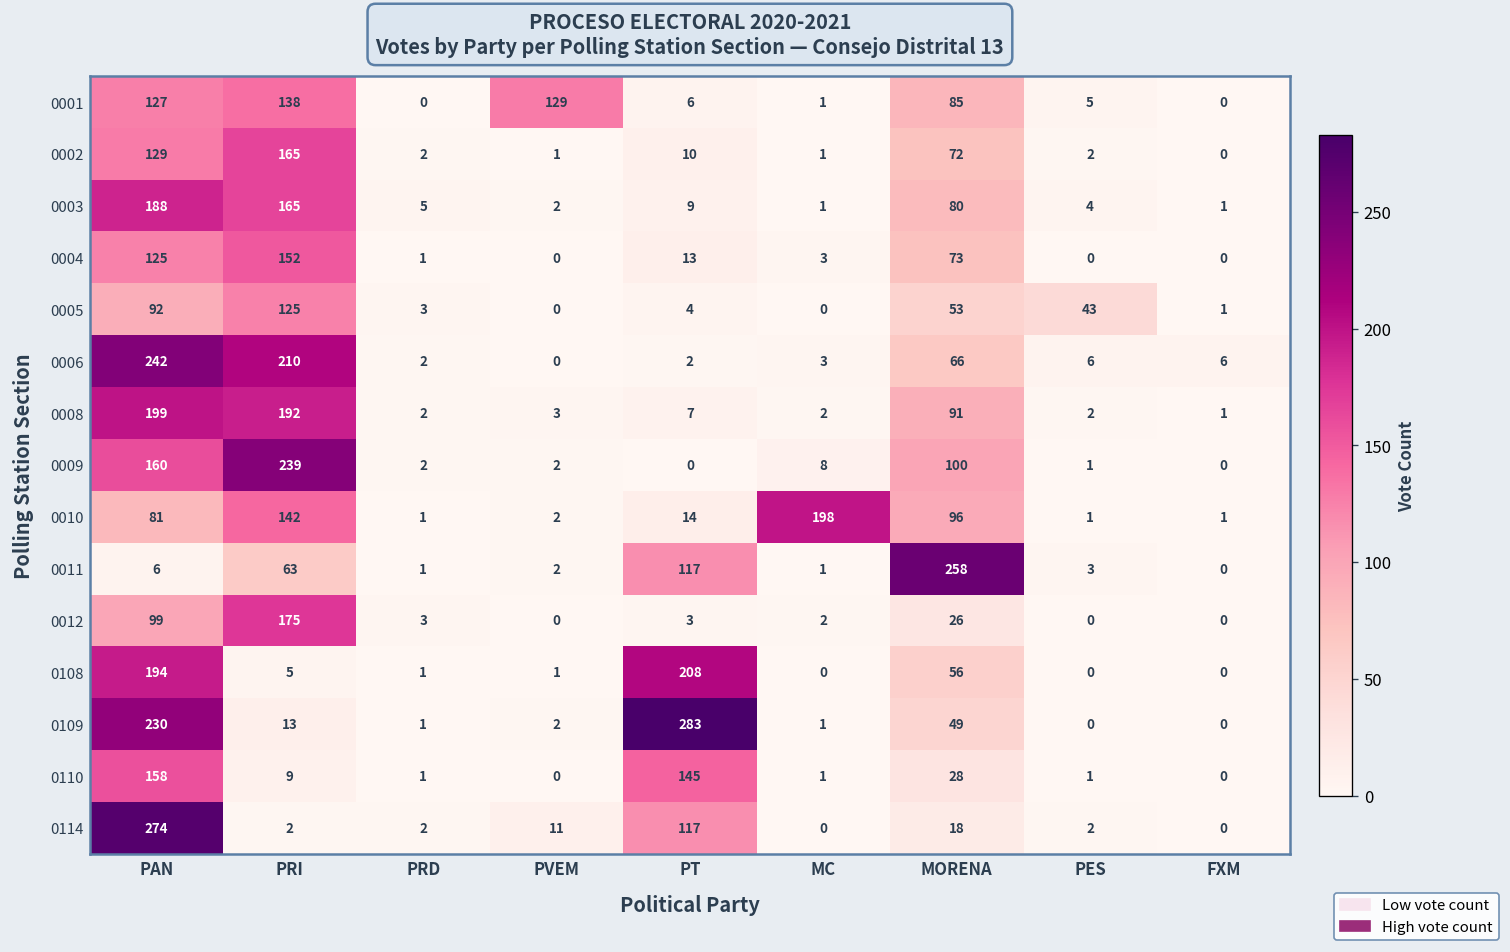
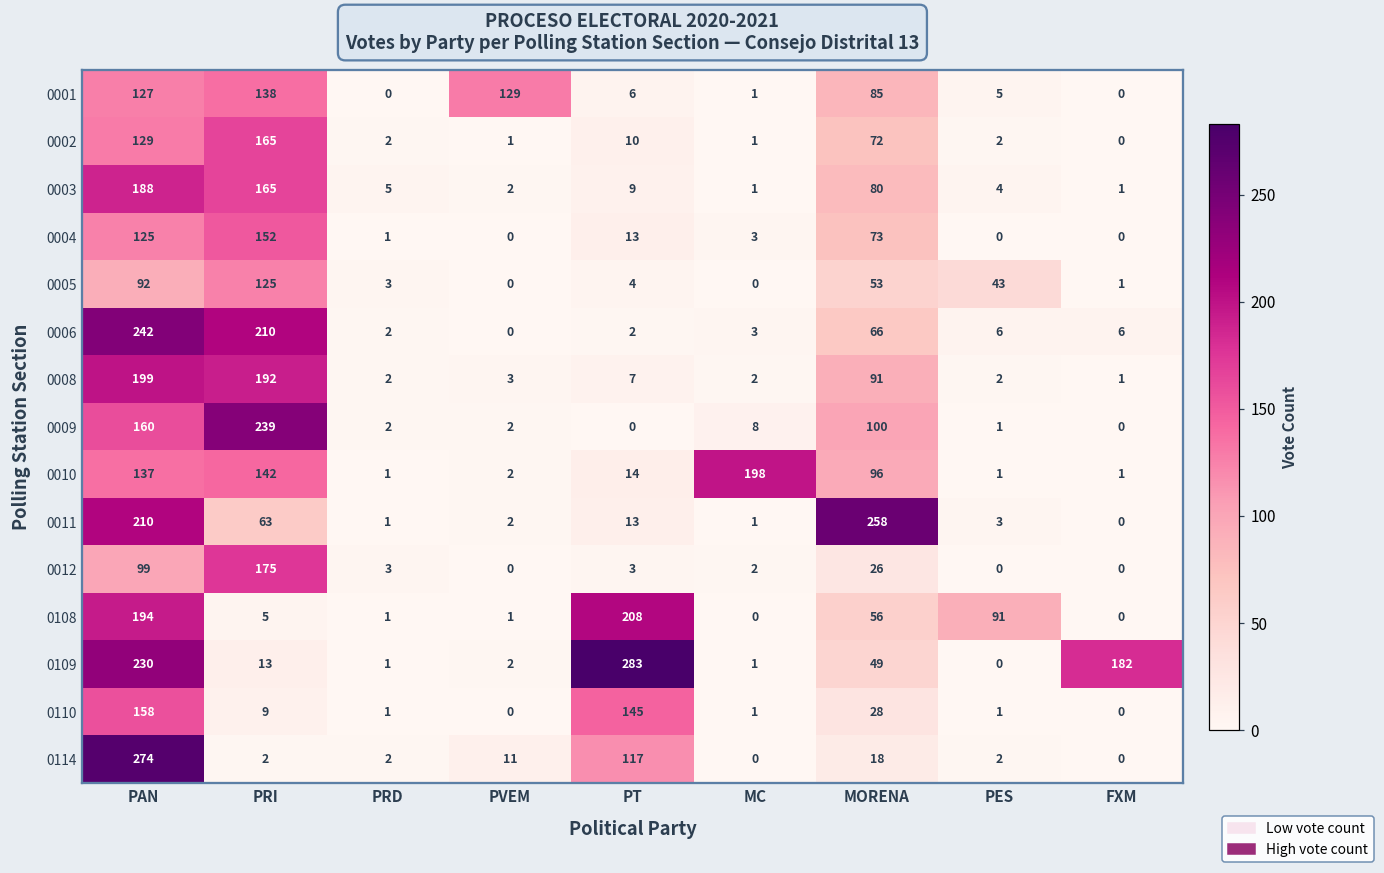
  {
    "0001": {
      "PAN": 127,
      "PRI": 138,
      "PRD": 0,
      "PVEM": 129,
      "PT": 6,
      "MC": 1,
      "MORENA": 85,
      "PES": 5,
      "FXM": 0
    },
    "0002": {
      "PAN": 129,
      "PRI": 165,
      "PRD": 2,
      "PVEM": 1,
      "PT": 10,
      "MC": 1,
      "MORENA": 72,
      "PES": 2,
      "FXM": 0
    },
    "0003": {
      "PAN": 188,
      "PRI": 165,
      "PRD": 5,
      "PVEM": 2,
      "PT": 9,
      "MC": 1,
      "MORENA": 80,
      "PES": 4,
      "FXM": 1
    },
    "0004": {
      "PAN": 125,
      "PRI": 152,
      "PRD": 1,
      "PVEM": 0,
      "PT": 13,
      "MC": 3,
      "MORENA": 73,
      "PES": 0,
      "FXM": 0
    },
    "0005": {
      "PAN": 92,
      "PRI": 125,
      "PRD": 3,
      "PVEM": 0,
      "PT": 4,
      "MC": 0,
      "MORENA": 53,
      "PES": 43,
      "FXM": 1
    },
    "0006": {
      "PAN": 242,
      "PRI": 210,
      "PRD": 2,
      "PVEM": 0,
      "PT": 2,
      "MC": 3,
      "MORENA": 66,
      "PES": 6,
      "FXM": 6
    },
    "0008": {
      "PAN": 199,
      "PRI": 192,
      "PRD": 2,
      "PVEM": 3,
      "PT": 7,
      "MC": 2,
      "MORENA": 91,
      "PES": 2,
      "FXM": 1
    },
    "0009": {
      "PAN": 160,
      "PRI": 239,
      "PRD": 2,
      "PVEM": 2,
      "PT": 0,
      "MC": 8,
      "MORENA": 100,
      "PES": 1,
      "FXM": 0
    },
    "0010": {
-     "PAN": 81,
+     "PAN": 137,
      "PRI": 142,
      "PRD": 1,
      "PVEM": 2,
      "PT": 14,
      "MC": 198,
      "MORENA": 96,
      "PES": 1,
      "FXM": 1
    },
    "0011": {
-     "PAN": 6,
+     "PAN": 210,
      "PRI": 63,
      "PRD": 1,
      "PVEM": 2,
-     "PT": 117,
+     "PT": 13,
      "MC": 1,
      "MORENA": 258,
      "PES": 3,
      "FXM": 0
    },
    "0012": {
      "PAN": 99,
      "PRI": 175,
      "PRD": 3,
      "PVEM": 0,
      "PT": 3,
      "MC": 2,
      "MORENA": 26,
      "PES": 0,
      "FXM": 0
    },
    "0108": {
      "PAN": 194,
      "PRI": 5,
      "PRD": 1,
      "PVEM": 1,
      "PT": 208,
      "MC": 0,
      "MORENA": 56,
-     "PES": 0,
+     "PES": 91,
      "FXM": 0
    },
    "0109": {
      "PAN": 230,
      "PRI": 13,
      "PRD": 1,
      "PVEM": 2,
      "PT": 283,
      "MC": 1,
      "MORENA": 49,
      "PES": 0,
-     "FXM": 0
+     "FXM": 182
    },
    "0110": {
      "PAN": 158,
      "PRI": 9,
      "PRD": 1,
      "PVEM": 0,
      "PT": 145,
      "MC": 1,
      "MORENA": 28,
      "PES": 1,
      "FXM": 0
    },
    "0114": {
      "PAN": 274,
      "PRI": 2,
      "PRD": 2,
      "PVEM": 11,
      "PT": 117,
      "MC": 0,
      "MORENA": 18,
      "PES": 2,
      "FXM": 0
    }
  }
